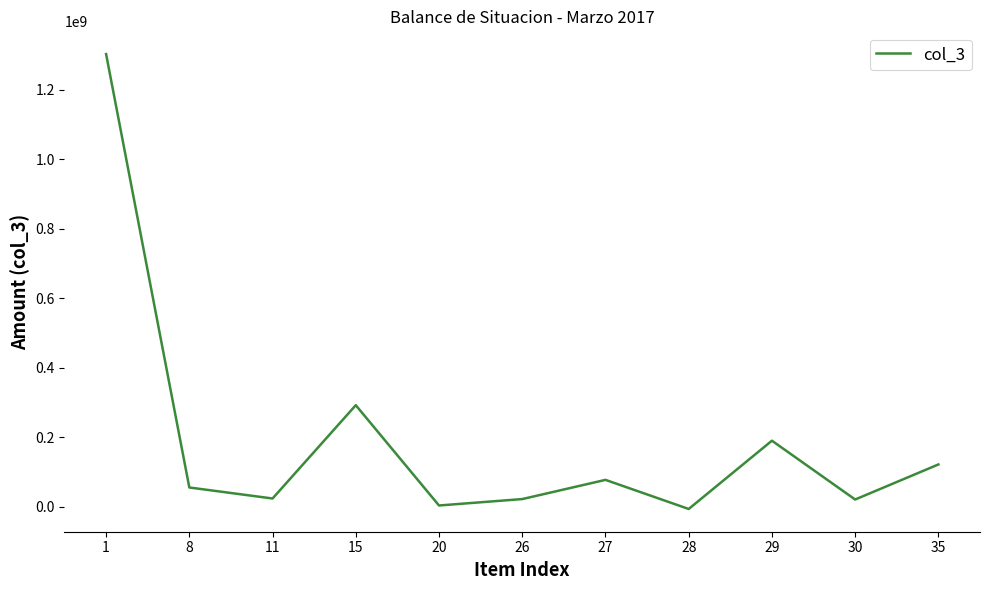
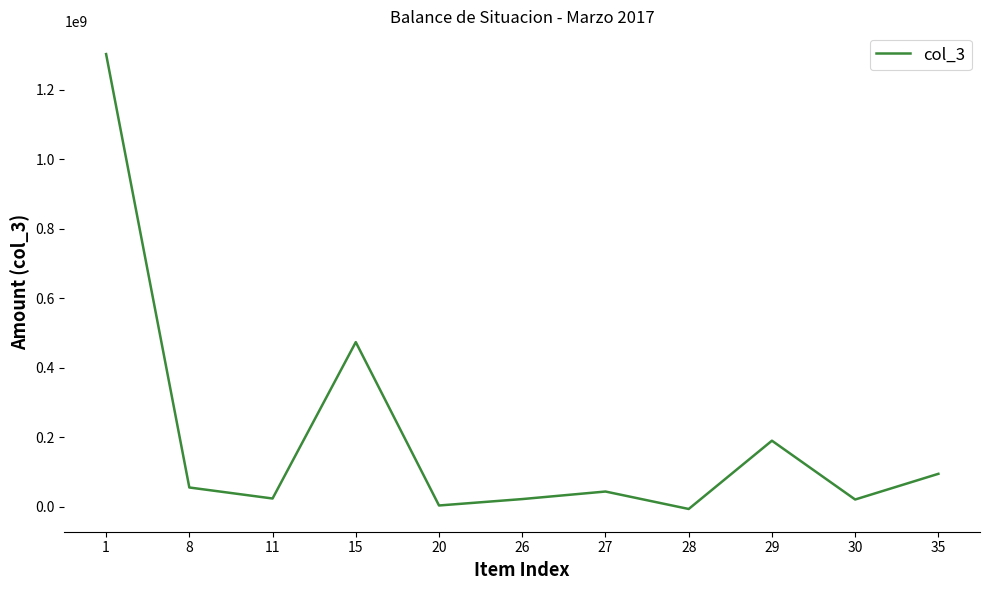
  {
    "1": 1300000000,
    "8": 50000000,
    "11": 20000000,
-   "15": 290000000,
+   "15": 470000000,
    "20": 0,
    "26": 20000000,
-   "27": 80000000,
+   "27": 40000000,
    "28": -10000000,
    "29": 190000000,
    "30": 20000000,
-   "35": 120000000
+   "35": 90000000
  }
